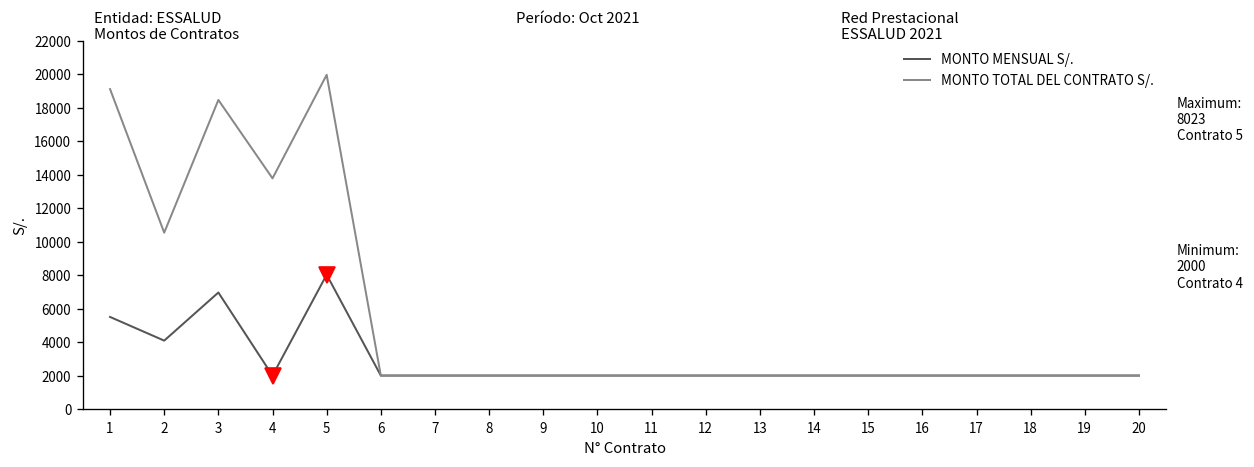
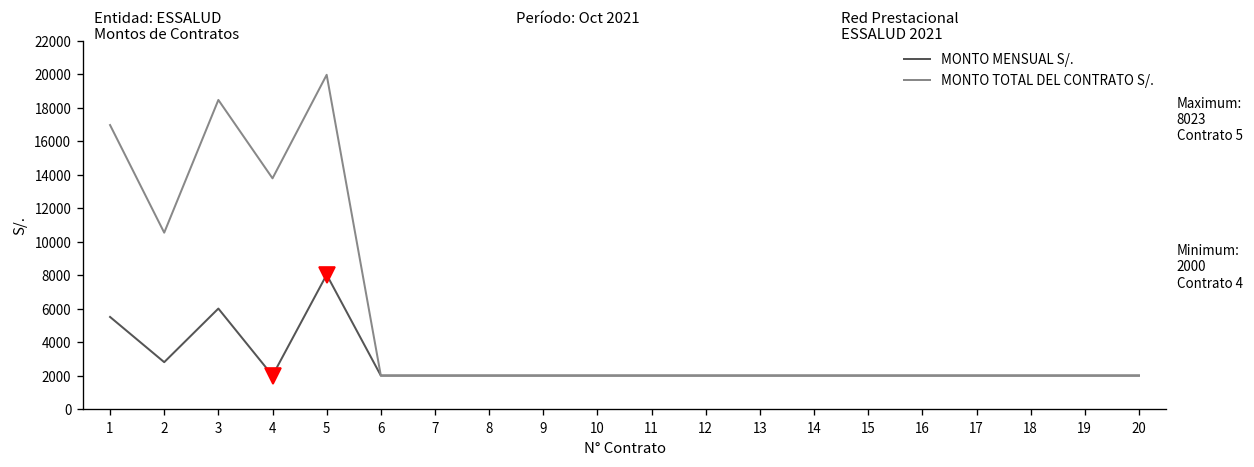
  {
    "MONTO MENSUAL S/.": {
      "1": 5500,
-     "2": 4100,
-     "3": 7000
+     "2": 2800,
+     "3": 6000
    },
    "MONTO TOTAL DEL CONTRATO S/.": {
-     "1": 19100,
+     "1": 17000,
      "2": 10500,
      "3": 18500,
      "4": 13800,
      "5": 20000
    }
  }
